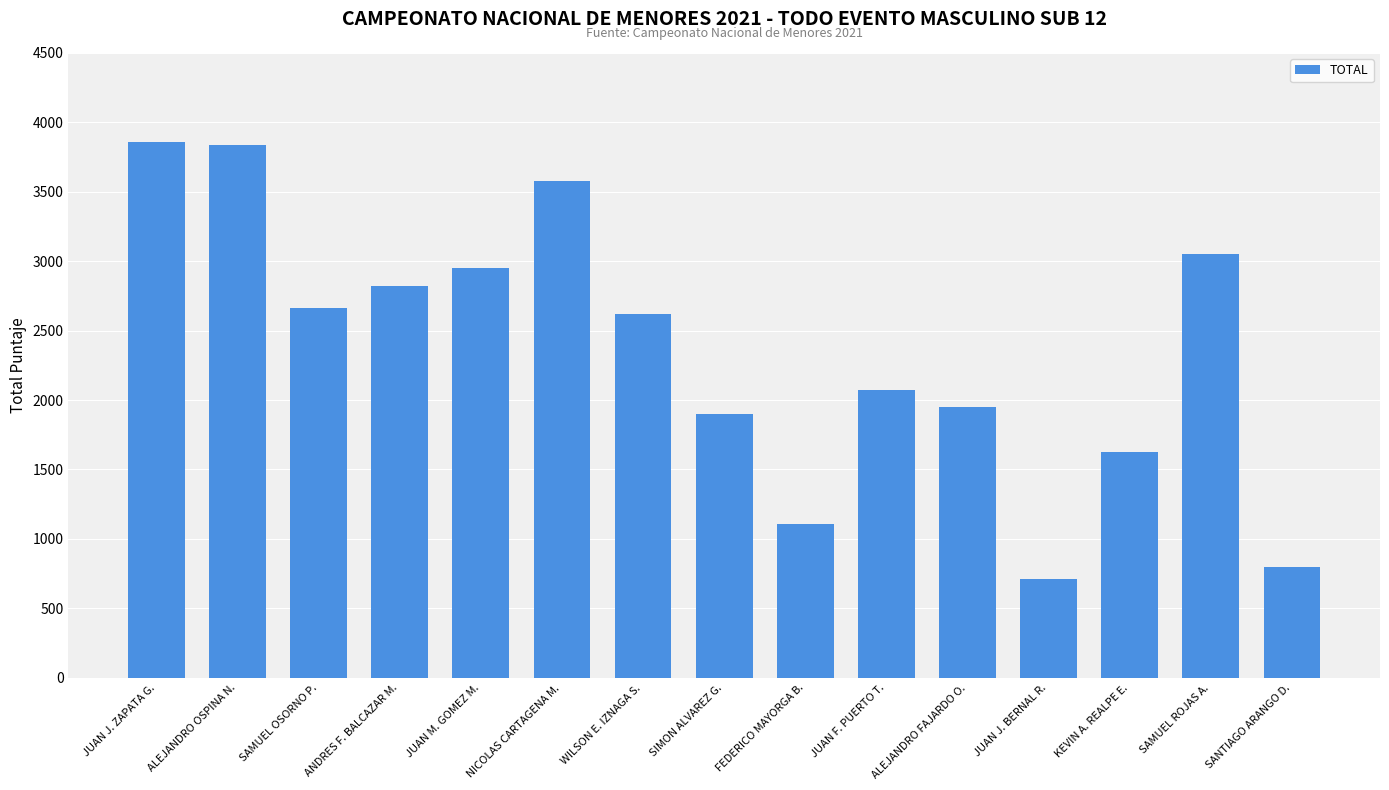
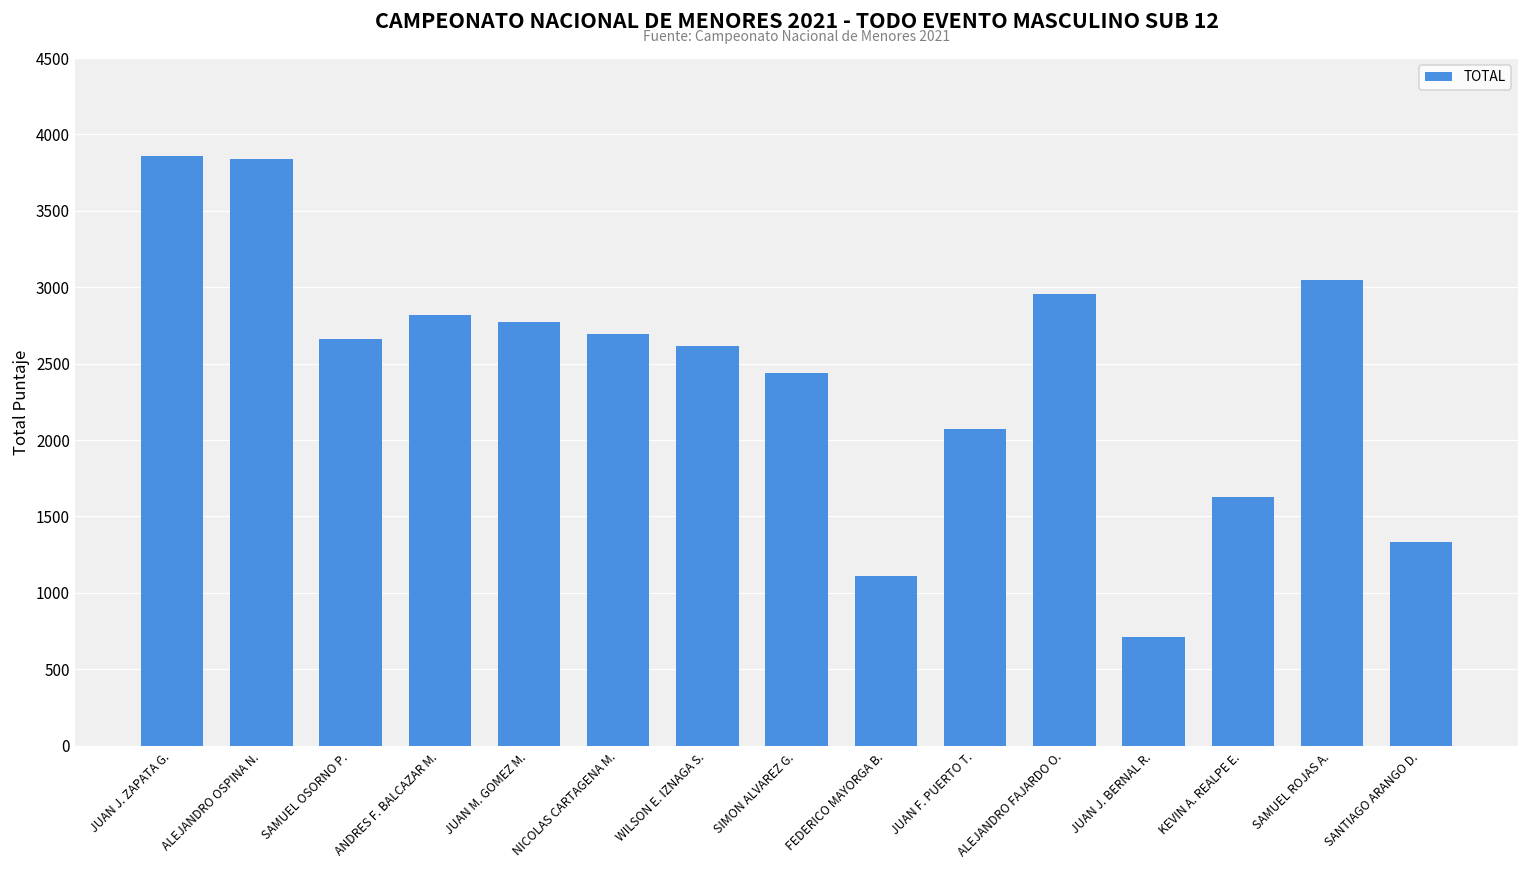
  {
    "JUAN J. ZAPATA G.": 3860,
    "ALEJANDRO OSPINA N.": 3840,
    "SAMUEL OSORNO P.": 2660,
    "ANDRES F. BALCAZAR M.": 2820,
-   "JUAN M. GOMEZ M.": 2950,
-   "NICOLAS CARTAGENA M.": 3580,
+   "JUAN M. GOMEZ M.": 2770,
+   "NICOLAS CARTAGENA M.": 2690,
    "WILSON E. IZNAGA S.": 2620,
-   "SIMON ALVAREZ G.": 1900,
+   "SIMON ALVAREZ G.": 2440,
    "FEDERICO MAYORGA B.": 1110,
    "JUAN F. PUERTO T.": 2070,
-   "ALEJANDRO FAJARDO O.": 1950,
+   "ALEJANDRO FAJARDO O.": 2950,
    "JUAN J. BERNAL R.": 710,
    "KEVIN A. REALPE E.": 1630,
    "SAMUEL ROJAS A.": 3050,
-   "SANTIAGO ARANGO D.": 800
+   "SANTIAGO ARANGO D.": 1330
  }
